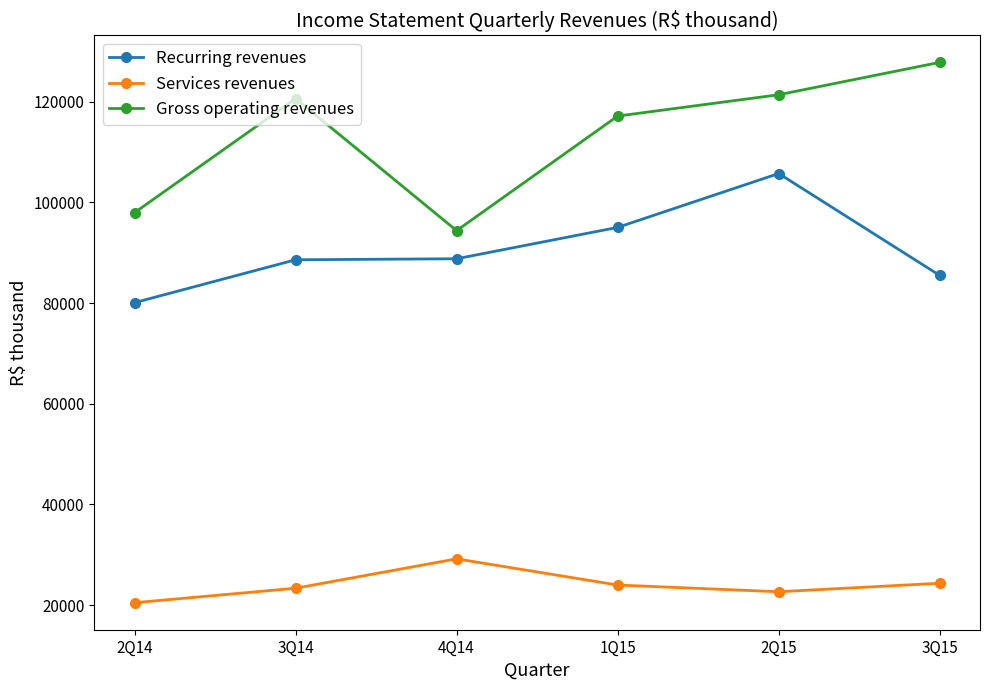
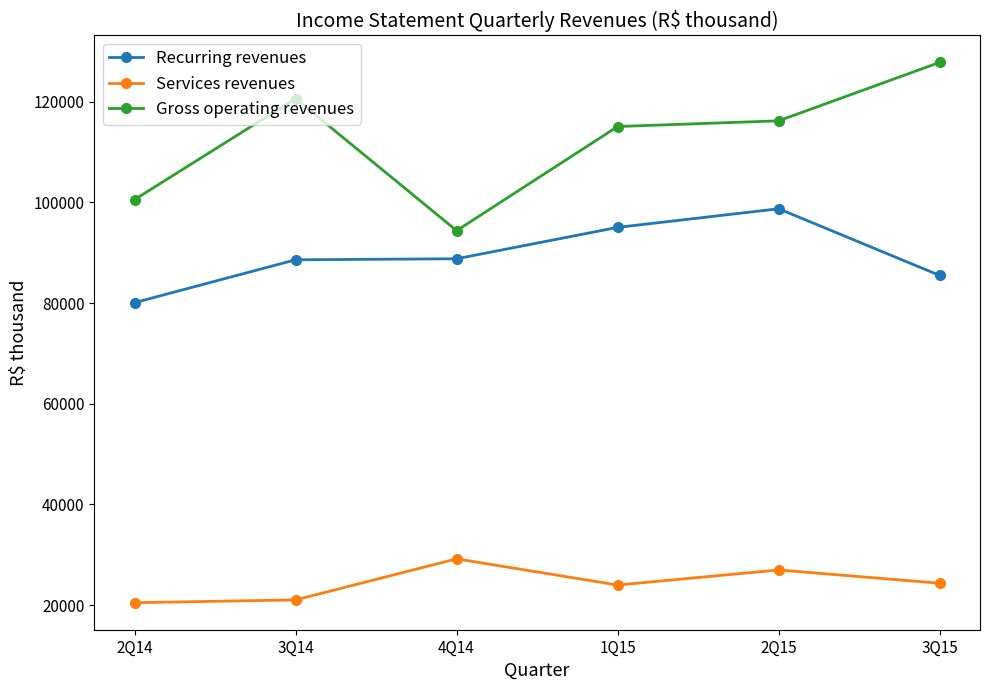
  {
    "Recurring revenues": {
      "2Q14": 80000,
      "3Q14": 89000,
      "4Q14": 89000,
      "1Q15": 95000,
-     "2Q15": 106000,
+     "2Q15": 99000,
      "3Q15": 85000
    },
    "Services revenues": {
      "2Q14": 20000,
-     "3Q14": 23000,
+     "3Q14": 21000,
      "4Q14": 29000,
      "1Q15": 24000,
-     "2Q15": 23000,
+     "2Q15": 27000,
      "3Q15": 24000
    },
    "Gross operating revenues": {
-     "2Q14": 98000,
+     "2Q14": 101000,
      "4Q14": 94000,
-     "1Q15": 117000,
-     "2Q15": 121000,
+     "1Q15": 115000,
+     "2Q15": 116000,
      "3Q15": 128000
    }
  }
